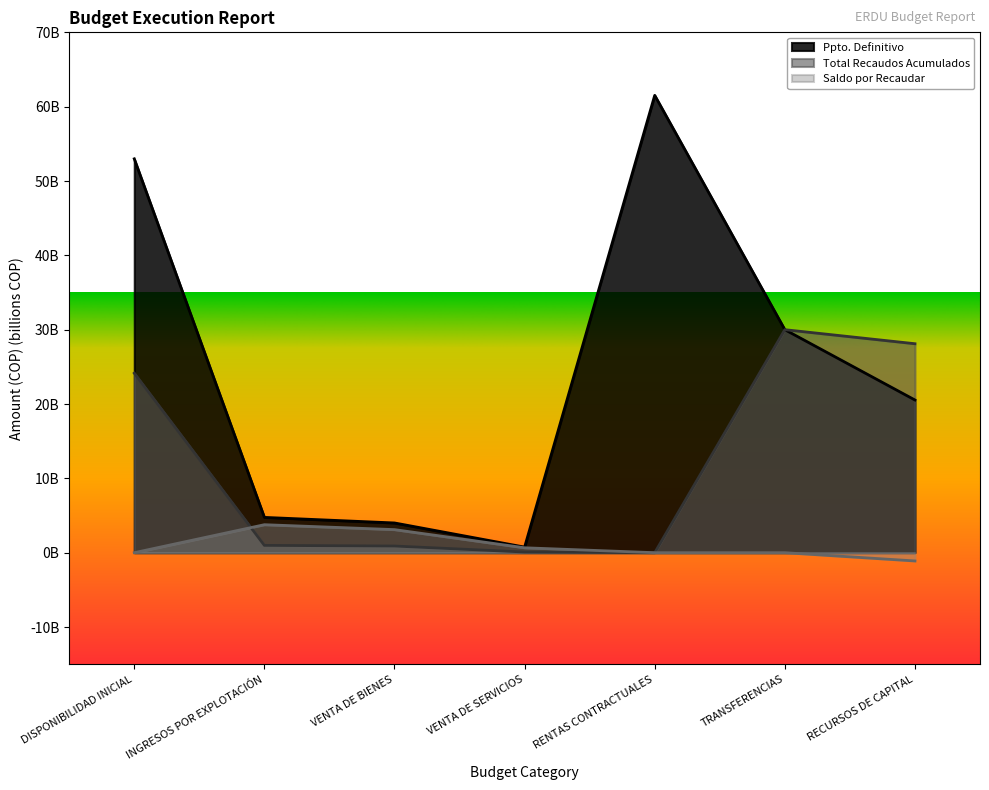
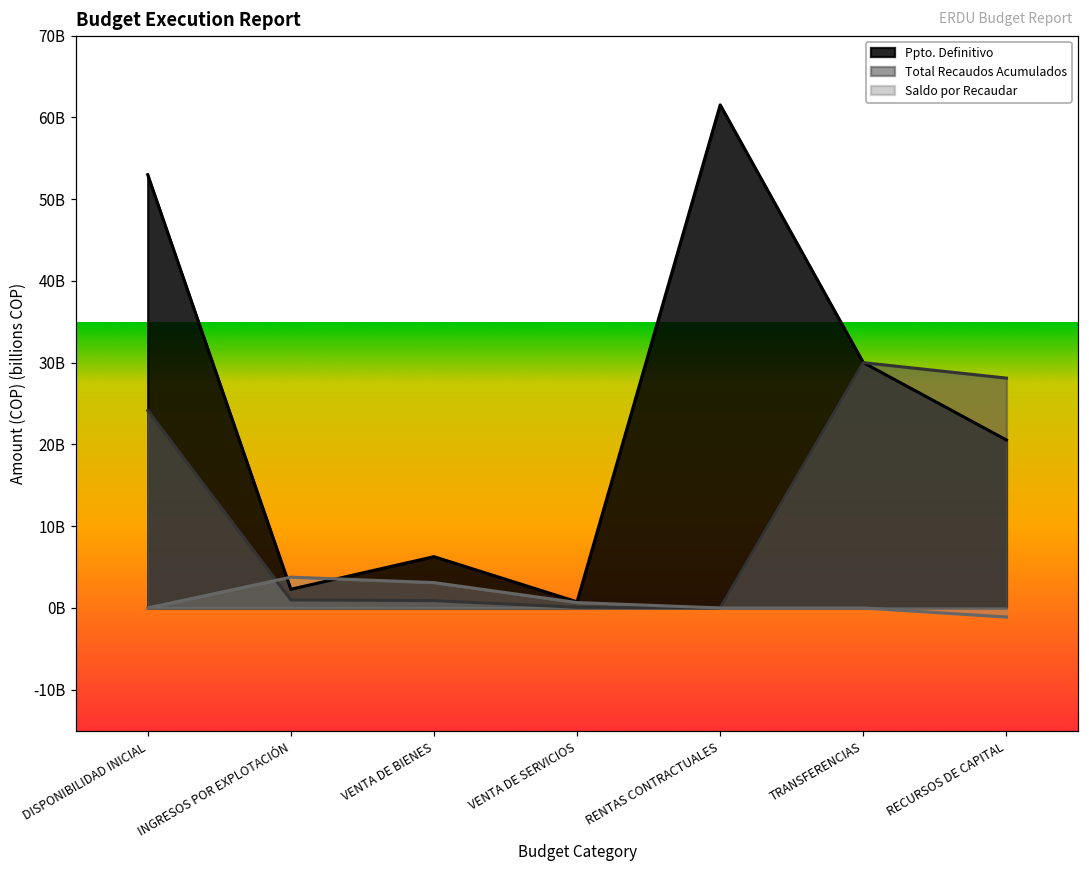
  {
    "Ppto. Definitivo": {
      "DISPONIBILIDAD INICIAL": 53000000000,
-     "INGRESOS POR EXPLOTACIÓN": 5000000000,
-     "VENTA DE BIENES": 4000000000,
+     "INGRESOS POR EXPLOTACIÓN": 2000000000,
+     "VENTA DE BIENES": 6000000000,
      "RENTAS CONTRACTUALES": 62000000000,
      "RECURSOS DE CAPITAL": 21000000000
    }
  }
